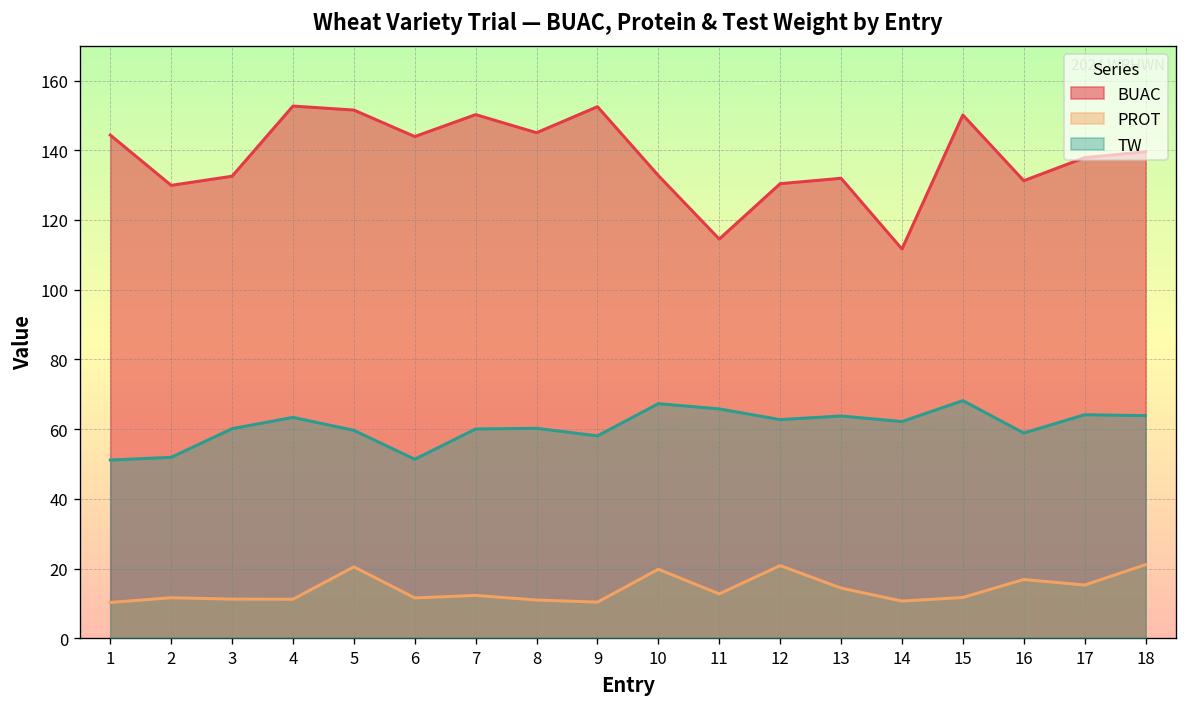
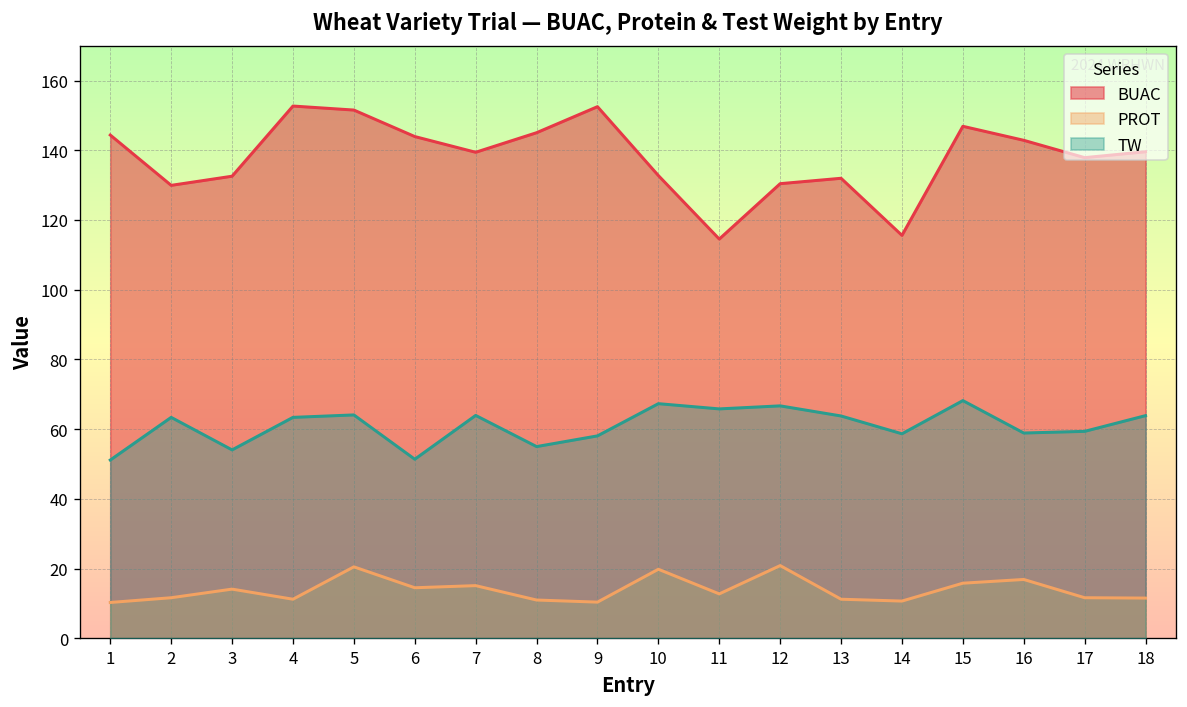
  {
    "BUAC": {
      "1": 144,
      "2": 130,
      "3": 133,
      "4": 153,
      "5": 152,
      "6": 144,
-     "7": 150,
+     "7": 139,
      "8": 145,
      "9": 153,
      "10": 133,
      "11": 115,
      "12": 130,
      "13": 132,
-     "14": 112,
-     "15": 150,
-     "16": 131
+     "14": 116,
+     "15": 147,
+     "16": 143
    },
    "PROT": {
      "1": 10,
      "2": 12,
-     "3": 11,
+     "3": 14,
      "4": 11,
      "5": 20,
-     "6": 12,
-     "7": 12,
+     "6": 14,
+     "7": 15,
      "8": 11,
      "9": 10,
      "10": 20,
      "11": 13,
      "12": 21,
-     "13": 14,
+     "13": 11,
      "14": 11,
-     "15": 12,
+     "15": 16,
      "16": 17,
-     "17": 15,
-     "18": 21
+     "17": 12,
+     "18": 12
    },
    "TW": {
      "1": 51,
-     "2": 52,
-     "3": 60,
+     "2": 63,
+     "3": 54,
      "4": 63,
-     "5": 60,
+     "5": 64,
      "6": 51,
-     "7": 60,
-     "8": 60,
+     "7": 64,
+     "8": 55,
      "9": 58,
      "10": 67,
      "11": 66,
-     "12": 63,
+     "12": 67,
      "13": 64,
-     "14": 62,
+     "14": 59,
      "15": 68,
      "16": 59,
-     "17": 64,
+     "17": 59,
      "18": 64
    }
  }
